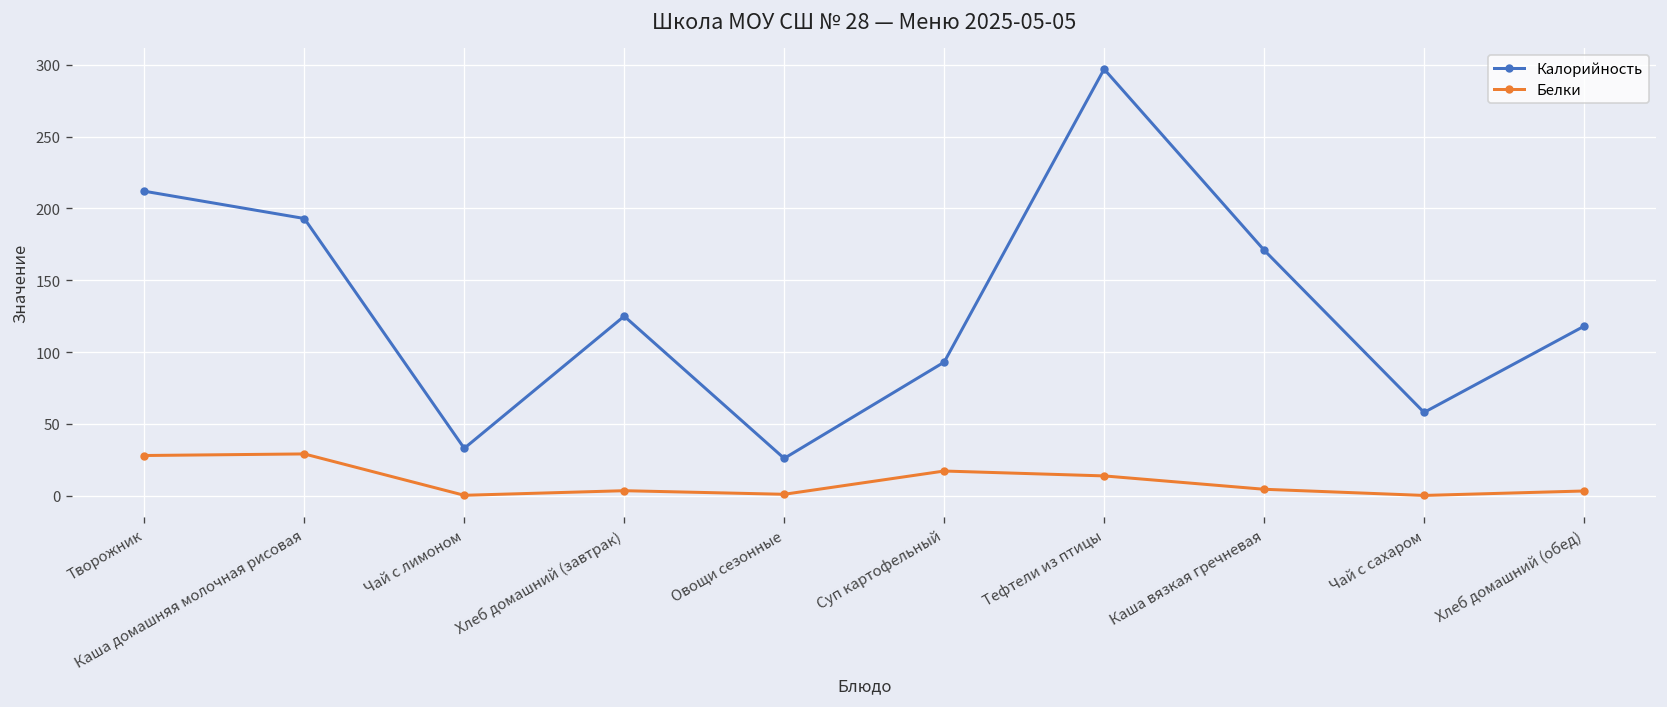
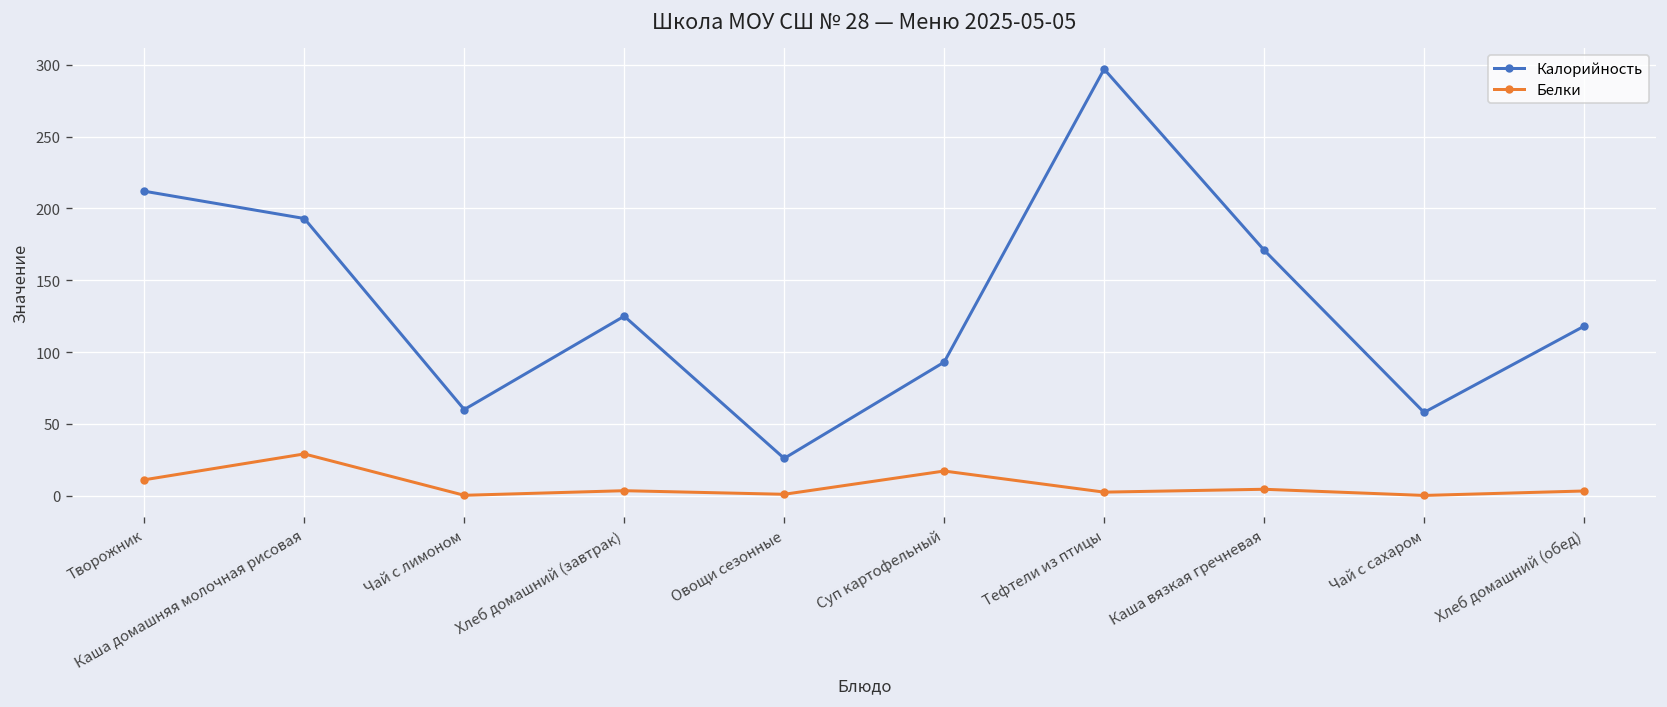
  {
    "Калорийность": {
      "Творожник": 212,
      "Каша домашняя молочная рисовая": 193,
-     "Чай с лимоном": 33,
+     "Чай с лимоном": 60,
      "Хлеб домашний (завтрак)": 125,
      "Овощи сезонные": 26,
      "Суп картофельный": 93,
      "Тефтели из птицы": 297,
      "Каша вязкая гречневая": 171,
      "Чай с сахаром": 58,
      "Хлеб домашний (обед)": 118
    },
    "Белки": {
-     "Творожник": 28,
+     "Творожник": 11,
      "Каша домашняя молочная рисовая": 29,
      "Чай с лимоном": 0,
      "Хлеб домашний (завтрак)": 4,
      "Овощи сезонные": 1,
      "Суп картофельный": 17,
-     "Тефтели из птицы": 14,
+     "Тефтели из птицы": 3,
      "Каша вязкая гречневая": 5,
      "Чай с сахаром": 0,
      "Хлеб домашний (обед)": 3
    }
  }
